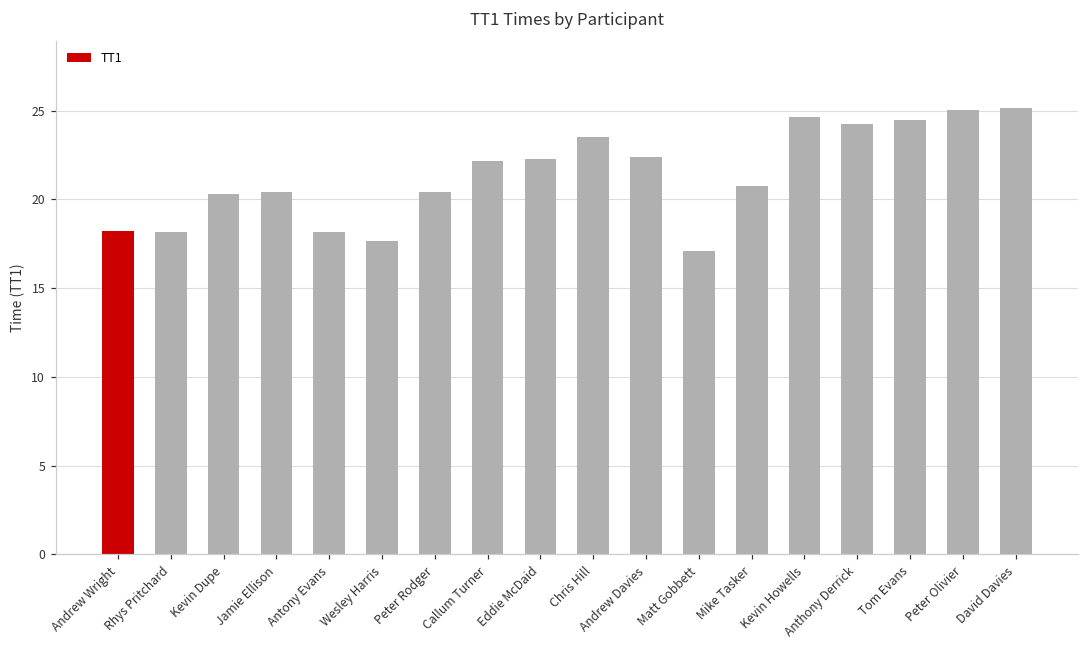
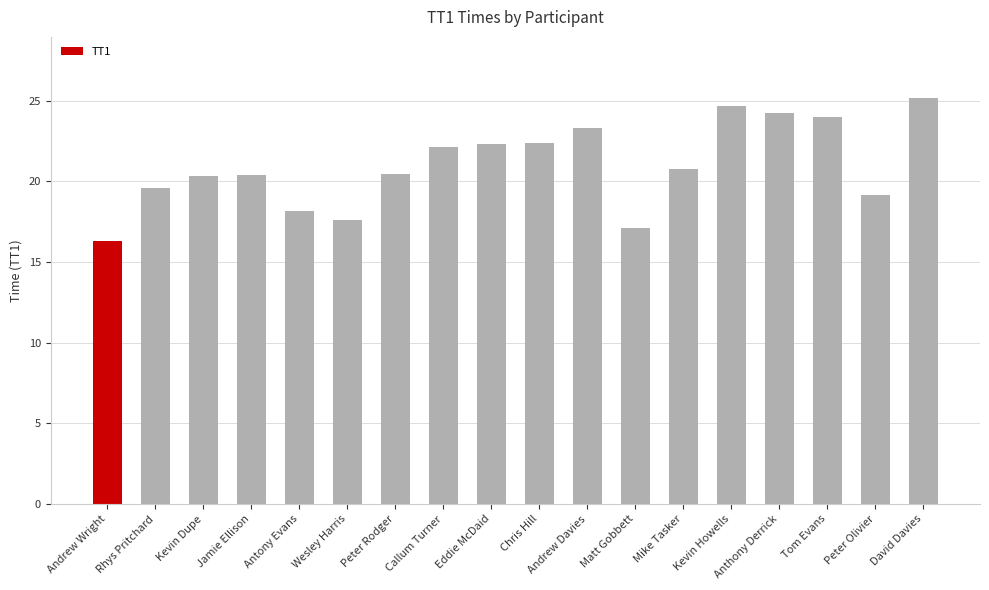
  {
-   "Andrew Wright": 18.2,
-   "Rhys Pritchard": 18.2,
+   "Andrew Wright": 16.3,
+   "Rhys Pritchard": 19.6,
    "Kevin Dupe": 20.3,
    "Jamie Ellison": 20.4,
    "Antony Evans": 18.2,
    "Wesley Harris": 17.6,
    "Peter Rodger": 20.4,
    "Callum Turner": 22.1,
    "Eddie McDaid": 22.3,
-   "Chris Hill": 23.5,
-   "Andrew Davies": 22.4,
+   "Chris Hill": 22.4,
+   "Andrew Davies": 23.3,
    "Matt Gobbett": 17.1,
    "Mike Tasker": 20.8,
    "Kevin Howells": 24.7,
    "Anthony Derrick": 24.2,
-   "Tom Evans": 24.5,
-   "Peter Olivier": 25.1,
+   "Tom Evans": 24.0,
+   "Peter Olivier": 19.1,
    "David Davies": 25.2
  }
